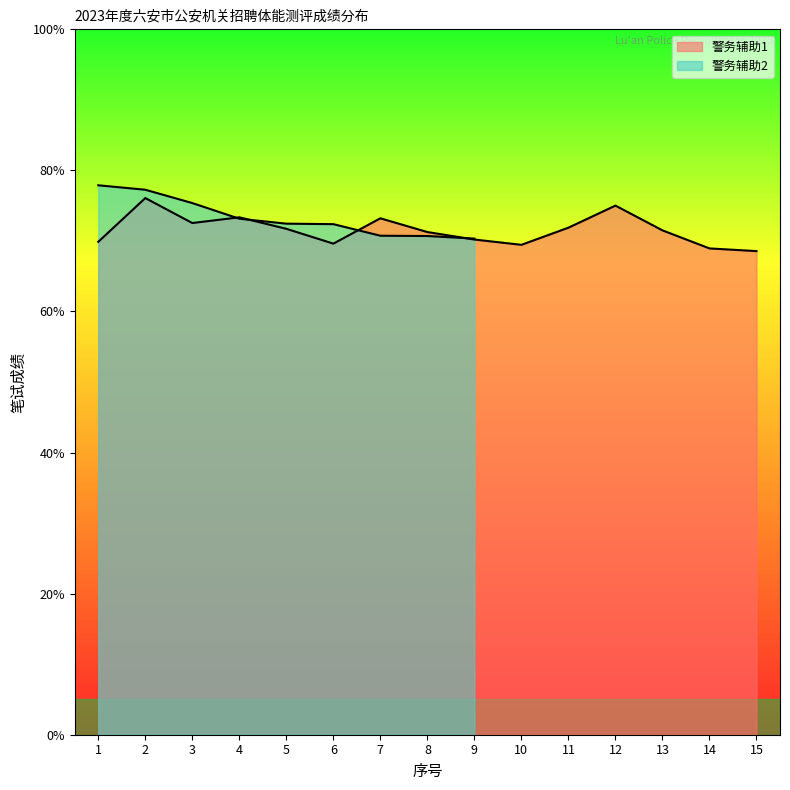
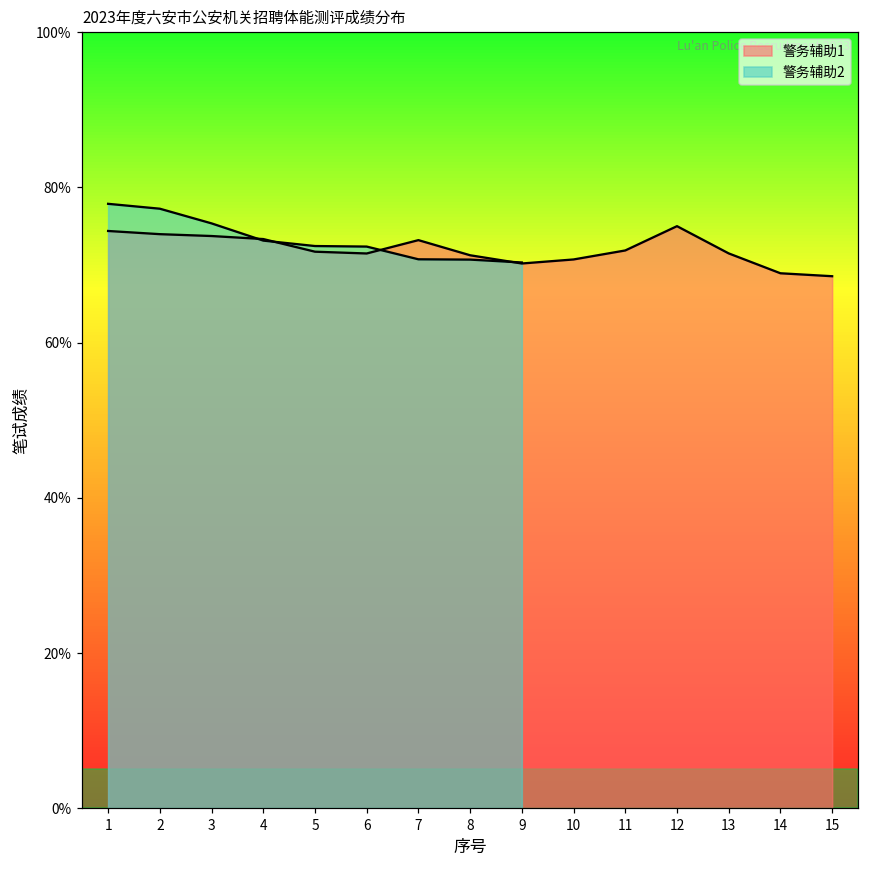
  {
    "警务辅助1": {
-     "1": "70%",
-     "2": "76%",
-     "3": "73%",
+     "1": "74%",
+     "2": "74%",
+     "3": "74%",
      "5": "72%",
-     "6": "70%",
+     "6": "71%",
      "7": "73%",
      "8": "71%",
-     "10": "69%",
+     "10": "71%",
      "11": "72%",
      "12": "75%",
      "13": "72%",
      "14": "69%",
      "15": "69%"
    },
    "警务辅助2": {
      "1": "78%",
      "2": "77%",
      "3": "75%",
      "5": "72%",
      "6": "72%",
      "7": "71%",
      "8": "71%"
    }
  }
